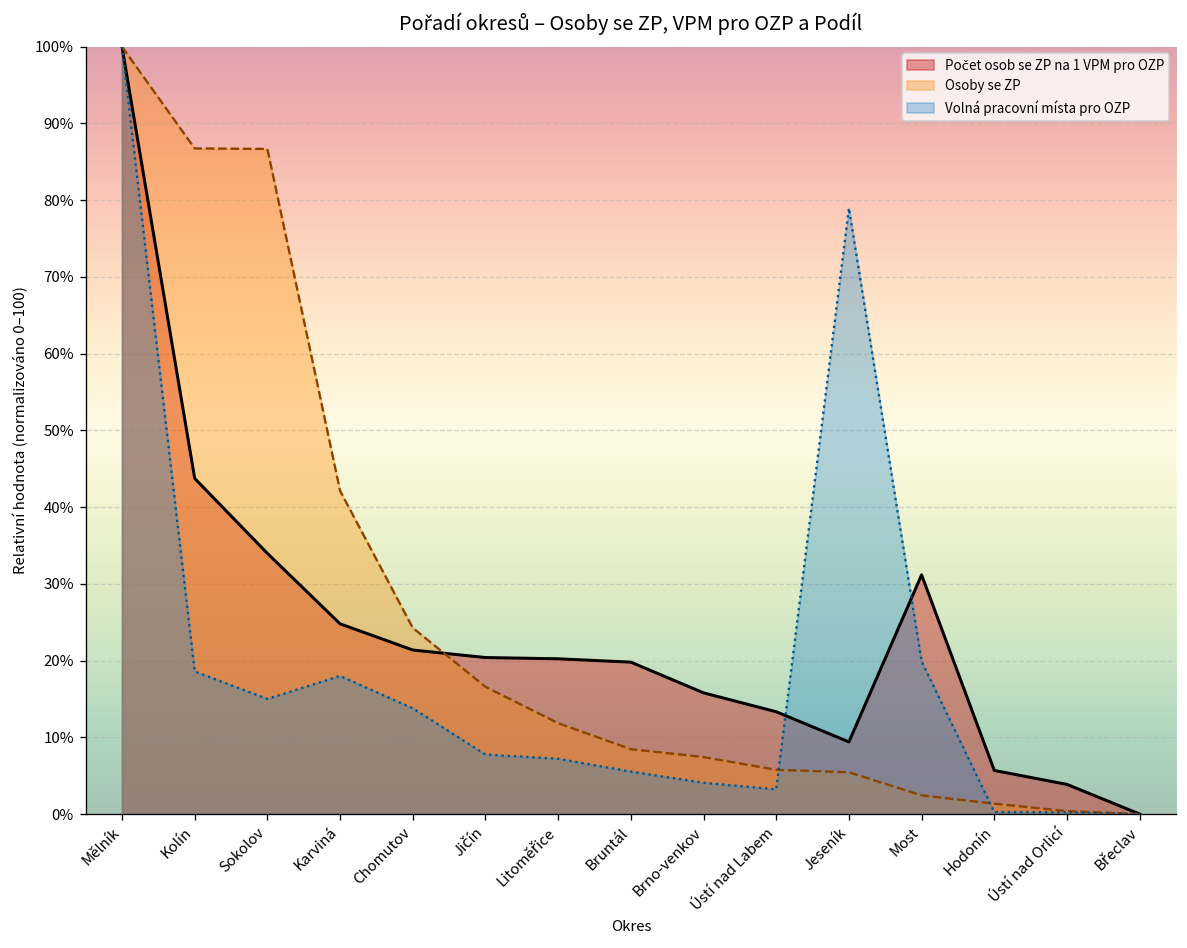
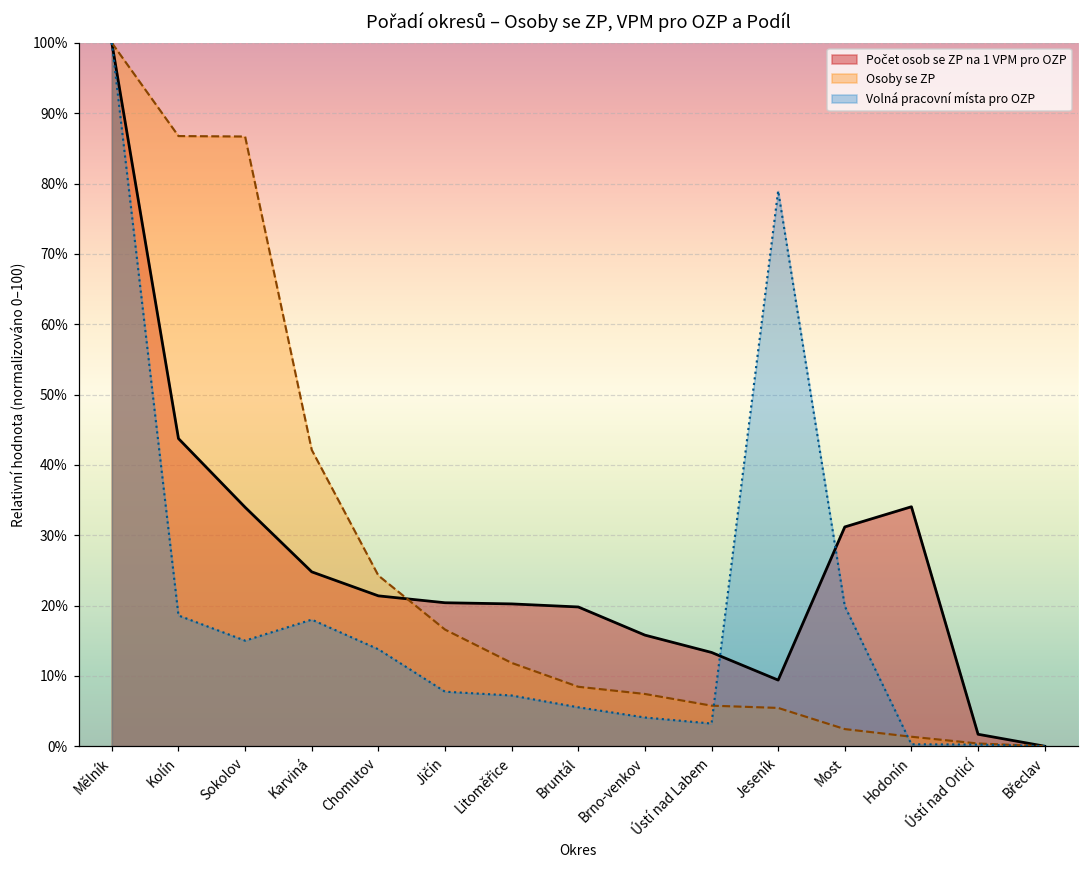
  {
    "Počet osob se ZP na 1 VPM pro OZP": {
      "Kolín": "44%",
      "Sokolov": "34%",
      "Karviná": "25%",
      "Chomutov": "21%",
      "Jičín": "20%",
      "Litoměřice": "20%",
      "Bruntál": "20%",
      "Brno-venkov": "16%",
      "Ústí nad Labem": "13%",
      "Jeseník": "9%",
      "Most": "31%",
-     "Hodonín": "6%",
-     "Ústí nad Orlicí": "4%"
+     "Hodonín": "34%",
+     "Ústí nad Orlicí": "2%"
    },
    "Osoby se ZP": {
      "Kolín": "87%",
      "Sokolov": "87%",
      "Karviná": "42%",
      "Chomutov": "24%",
      "Jičín": "17%",
      "Litoměřice": "12%",
      "Bruntál": "8%",
      "Brno-venkov": "7%",
      "Ústí nad Labem": "6%",
      "Jeseník": "5%",
      "Most": "2%",
      "Hodonín": "1%"
    },
    "Volná pracovní místa pro OZP": {
      "Kolín": "19%",
      "Sokolov": "15%",
      "Karviná": "18%",
      "Chomutov": "14%",
      "Jičín": "8%",
      "Litoměřice": "7%",
      "Bruntál": "6%",
      "Brno-venkov": "4%",
      "Ústí nad Labem": "3%",
      "Jeseník": "79%",
      "Most": "20%",
      "Hodonín": "0%"
    }
  }
